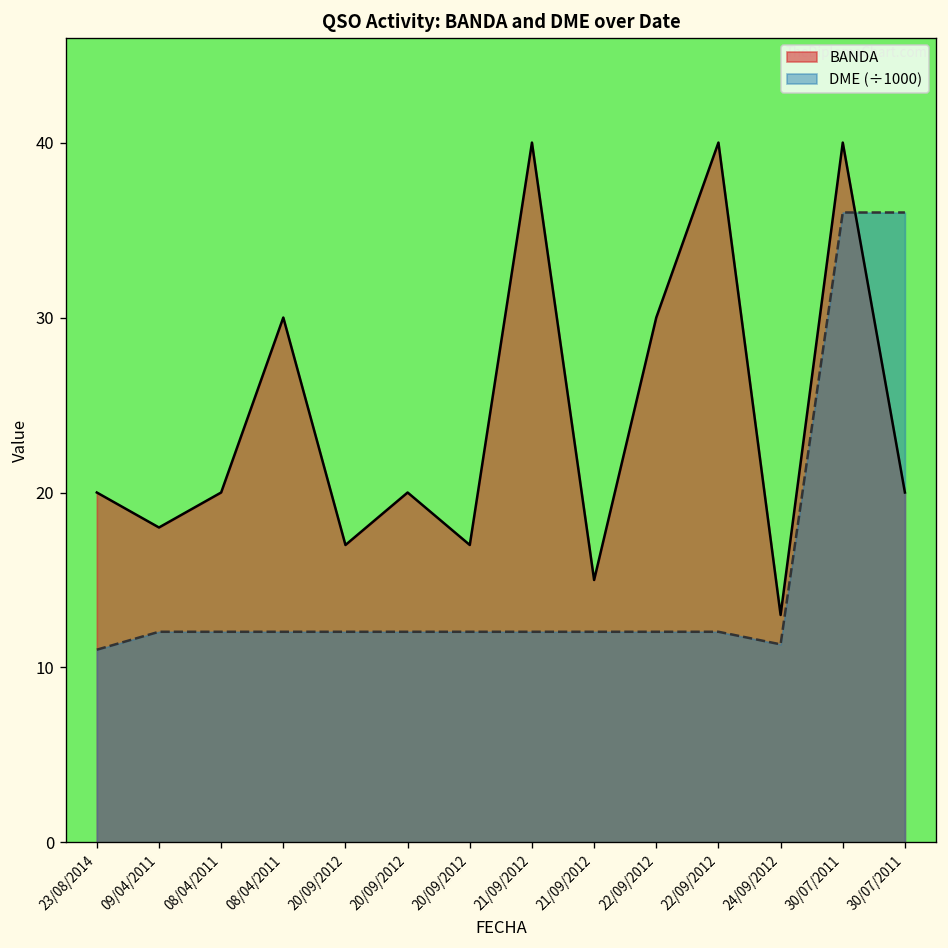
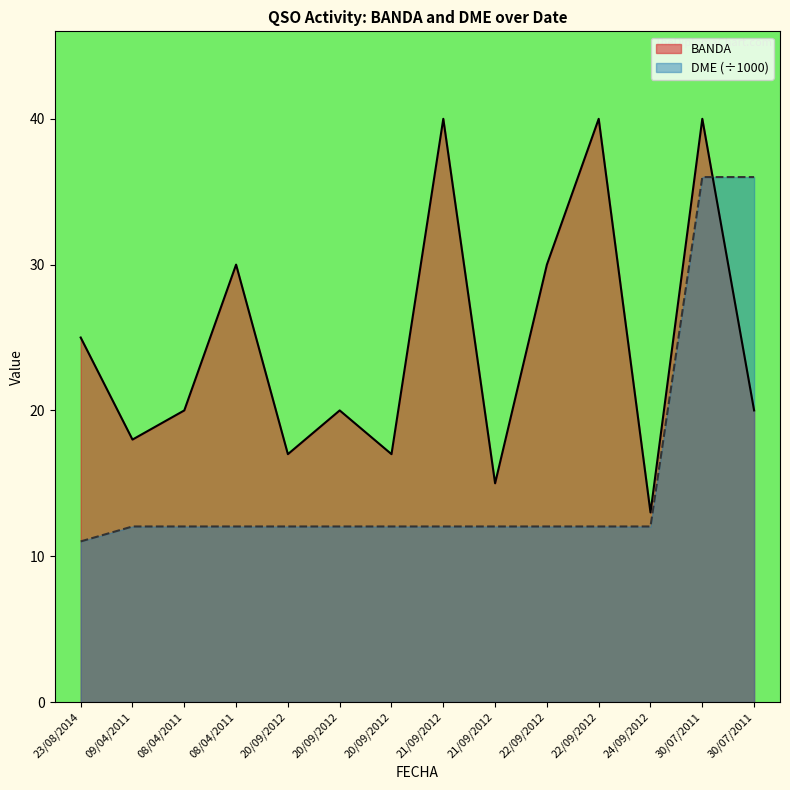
  {
    "BANDA": {
-     "23/08/2014": 20,
+     "23/08/2014": 25,
      "09/04/2011": 18,
      "24/09/2012": 13
    },
    "DME (÷1000)": {
      "23/08/2014": 11.0,
      "09/04/2011": 12.0,
-     "24/09/2012": 11.3
+     "24/09/2012": 12.0
    }
  }
